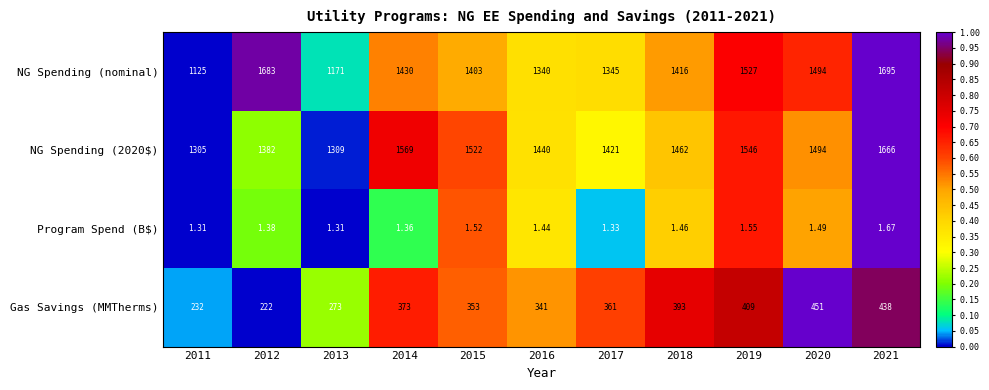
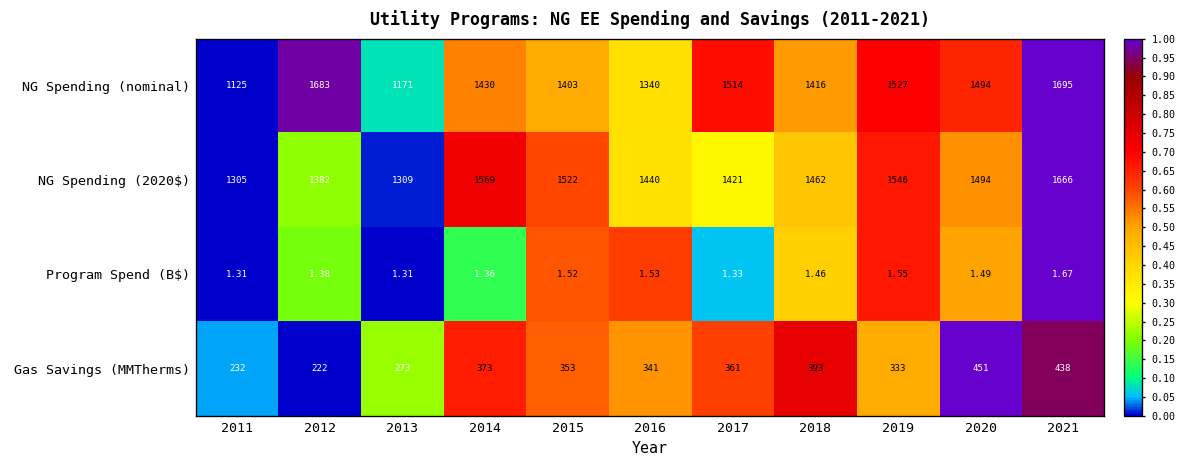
  {
    "NG Spending (nominal)": {
      "2011": 1125,
      "2012": 1683,
      "2013": 1171,
      "2014": 1430,
      "2015": 1403,
      "2016": 1340,
-     "2017": 1345,
+     "2017": 1514,
      "2018": 1416,
      "2019": 1527,
      "2020": 1494,
      "2021": 1695
    },
    "NG Spending (2020$)": {
      "2011": 1305,
      "2012": 1382,
      "2013": 1309,
      "2014": 1569,
      "2015": 1522,
      "2016": 1440,
      "2017": 1421,
      "2018": 1462,
      "2019": 1546,
      "2020": 1494,
      "2021": 1666
    },
    "Program Spend (B$)": {
      "2011": 1.31,
      "2012": 1.38,
      "2013": 1.31,
      "2014": 1.36,
      "2015": 1.52,
-     "2016": 1.44,
+     "2016": 1.53,
      "2017": 1.33,
      "2018": 1.46,
      "2019": 1.55,
      "2020": 1.49,
      "2021": 1.67
    },
    "Gas Savings (MMTherms)": {
      "2011": 232,
      "2012": 222,
      "2013": 273,
      "2014": 373,
      "2015": 353,
      "2016": 341,
      "2017": 361,
      "2018": 393,
-     "2019": 409,
+     "2019": 333,
      "2020": 451,
      "2021": 438
    }
  }
